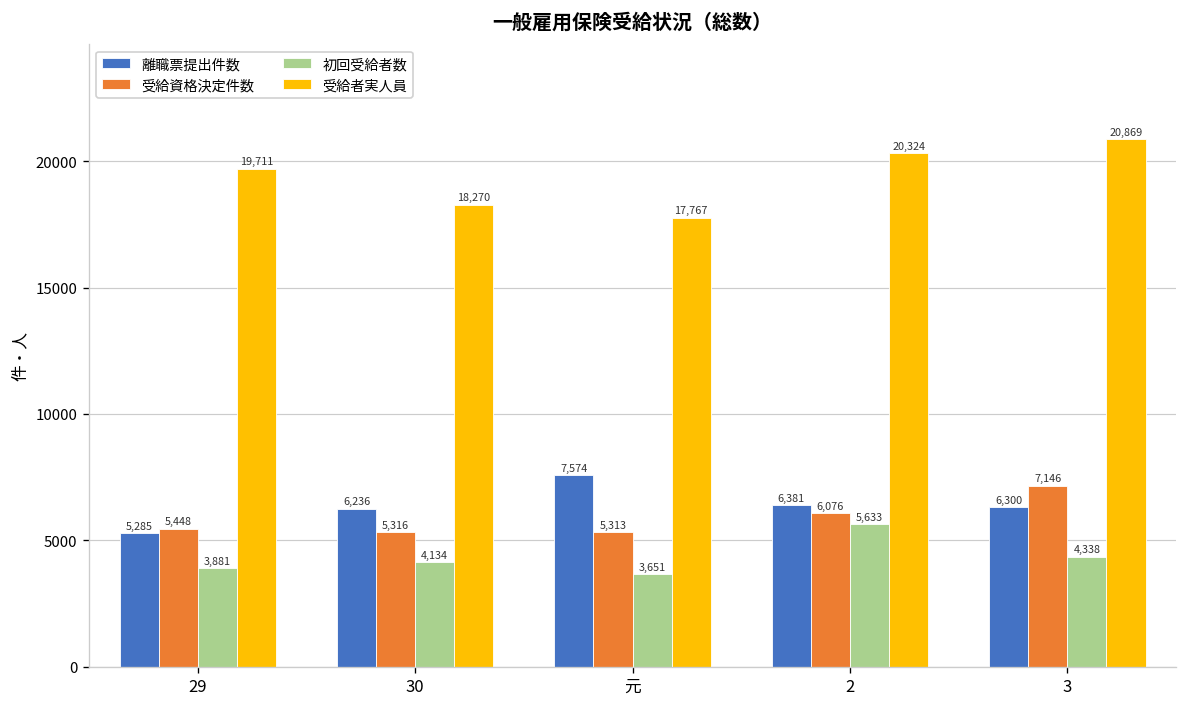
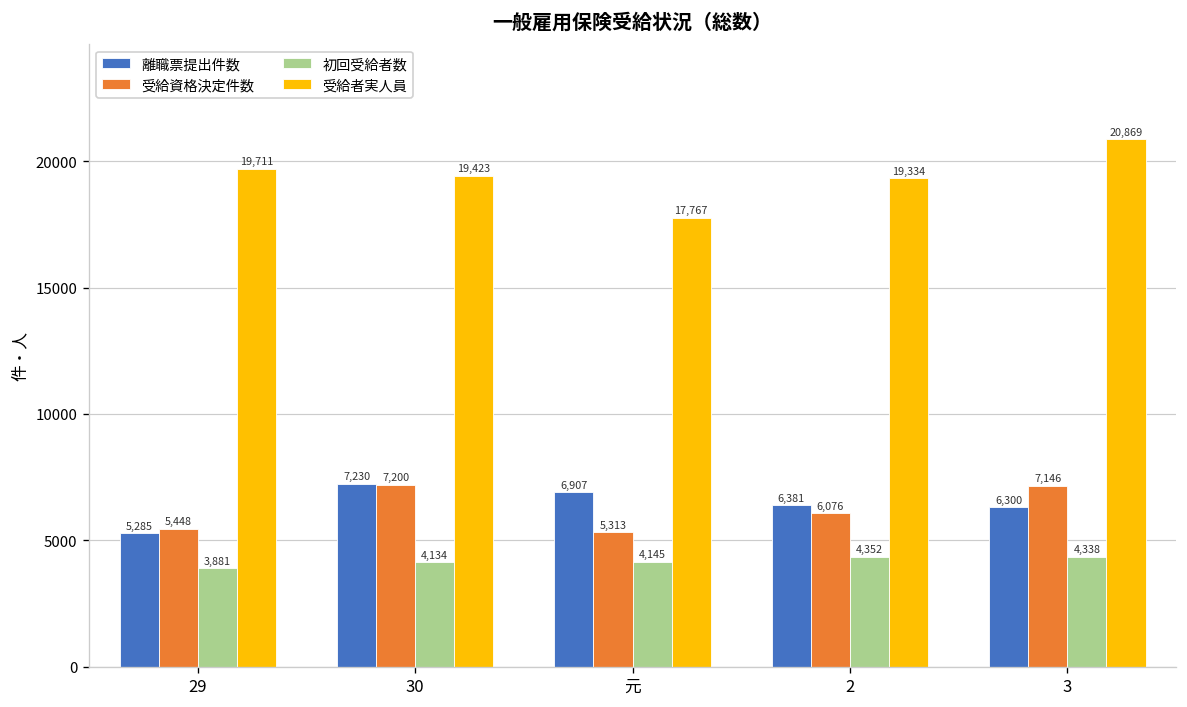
  {
    "離職票提出件数": {
      "29": "5,285",
-     "30": "6,236",
-     "元": "7,574",
+     "30": "7,230",
+     "元": "6,907",
      "2": "6,381",
      "3": "6,300"
    },
    "受給資格決定件数": {
      "29": "5,448",
-     "30": "5,316",
+     "30": "7,200",
      "元": "5,313",
      "2": "6,076",
      "3": "7,146"
    },
    "初回受給者数": {
      "29": "3,881",
      "30": "4,134",
-     "元": "3,651",
-     "2": "5,633",
+     "元": "4,145",
+     "2": "4,352",
      "3": "4,338"
    },
    "受給者実人員": {
      "29": "19,711",
-     "30": "18,270",
+     "30": "19,423",
      "元": "17,767",
-     "2": "20,324",
+     "2": "19,334",
      "3": "20,869"
    }
  }
